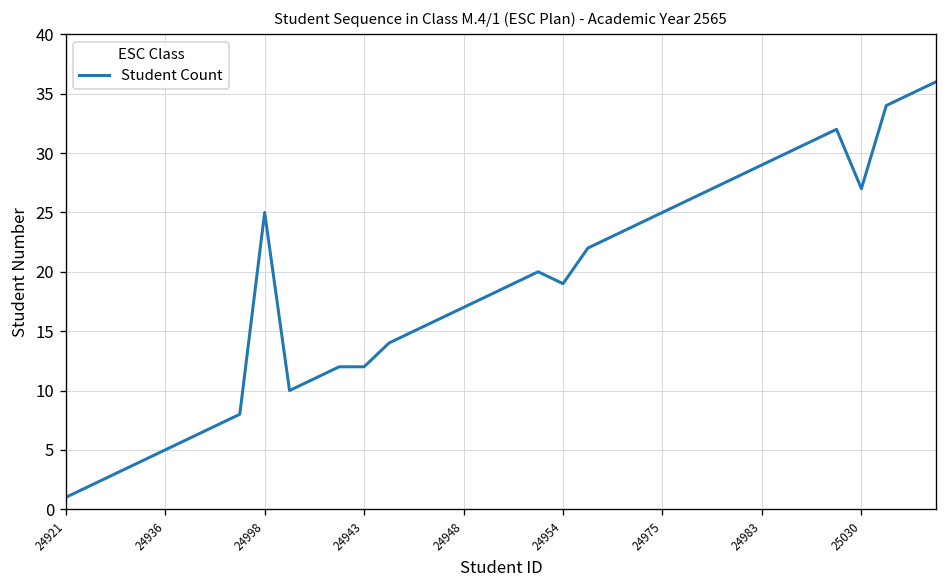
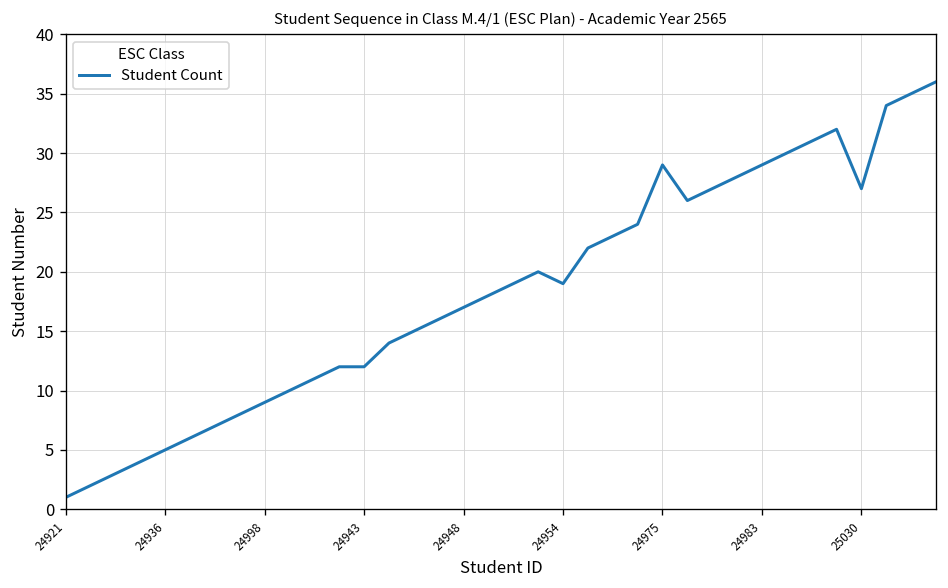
  {
    "24921": 1,
    "24936": 5,
-   "24998": 25,
+   "24998": 9,
    "24943": 12,
    "24948": 17,
    "24954": 19,
-   "24975": 25,
+   "24975": 29,
    "24983": 29,
    "25030": 27
  }
